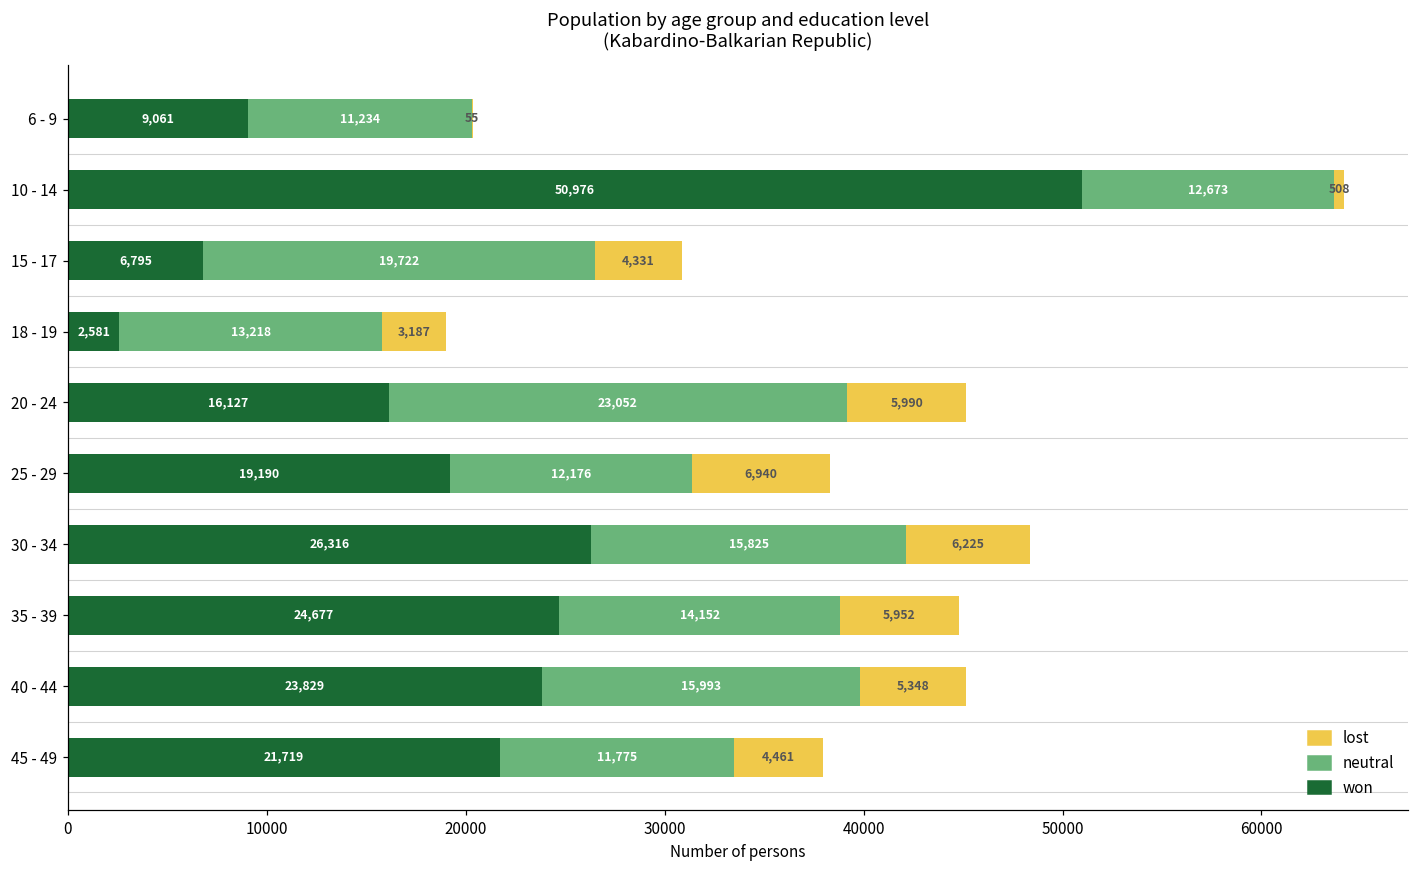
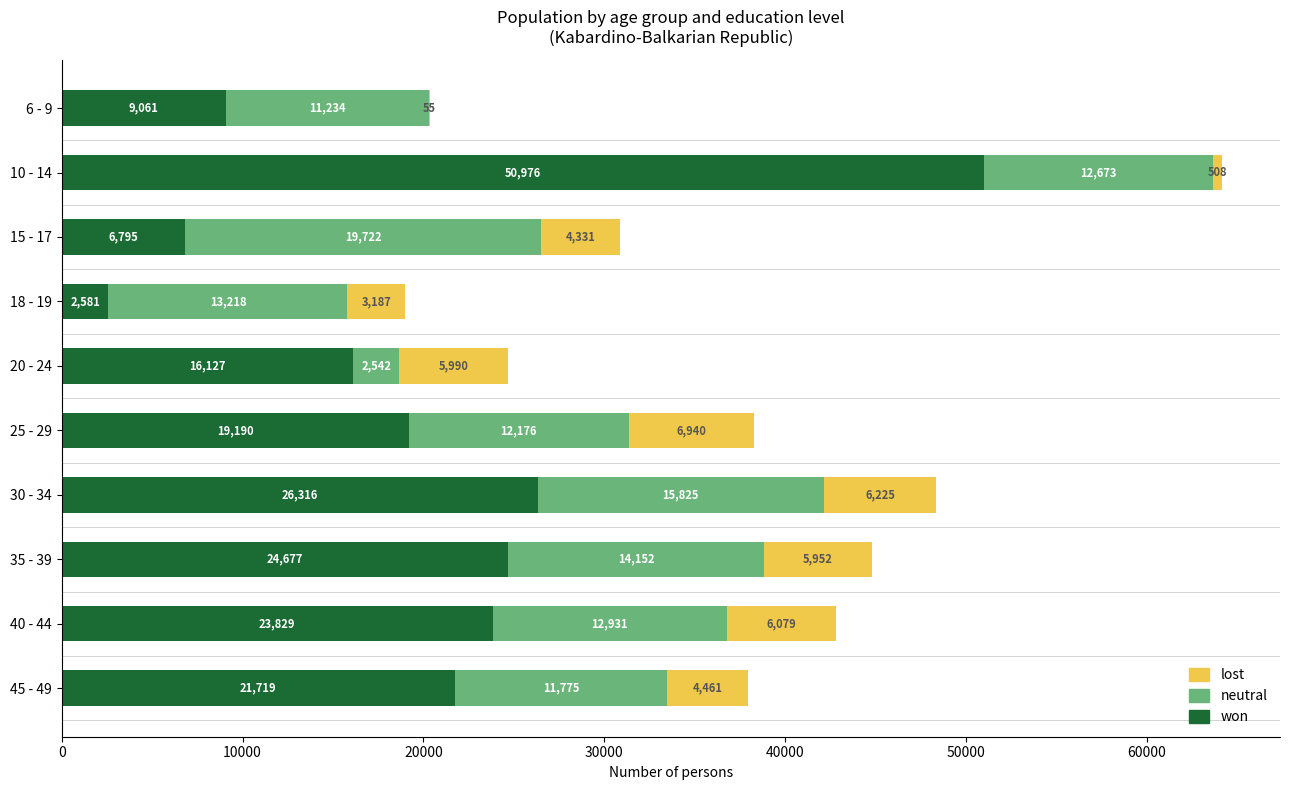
  {
    "won": {
      "6 - 9": "9,061",
      "10 - 14": "50,976",
      "15 - 17": "6,795",
      "18 - 19": "2,581",
      "20 - 24": "16,127",
      "25 - 29": "19,190",
      "30 - 34": "26,316",
      "35 - 39": "24,677",
      "40 - 44": "23,829",
      "45 - 49": "21,719"
    },
    "neutral": {
      "6 - 9": "11,234",
      "10 - 14": "12,673",
      "15 - 17": "19,722",
      "18 - 19": "13,218",
-     "20 - 24": "23,052",
+     "20 - 24": "2,542",
      "25 - 29": "12,176",
      "30 - 34": "15,825",
      "35 - 39": "14,152",
-     "40 - 44": "15,993",
+     "40 - 44": "12,931",
      "45 - 49": "11,775"
    },
    "lost": {
      "6 - 9": "55",
      "10 - 14": "508",
      "15 - 17": "4,331",
      "18 - 19": "3,187",
      "20 - 24": "5,990",
      "25 - 29": "6,940",
      "30 - 34": "6,225",
      "35 - 39": "5,952",
-     "40 - 44": "5,348",
+     "40 - 44": "6,079",
      "45 - 49": "4,461"
    }
  }
